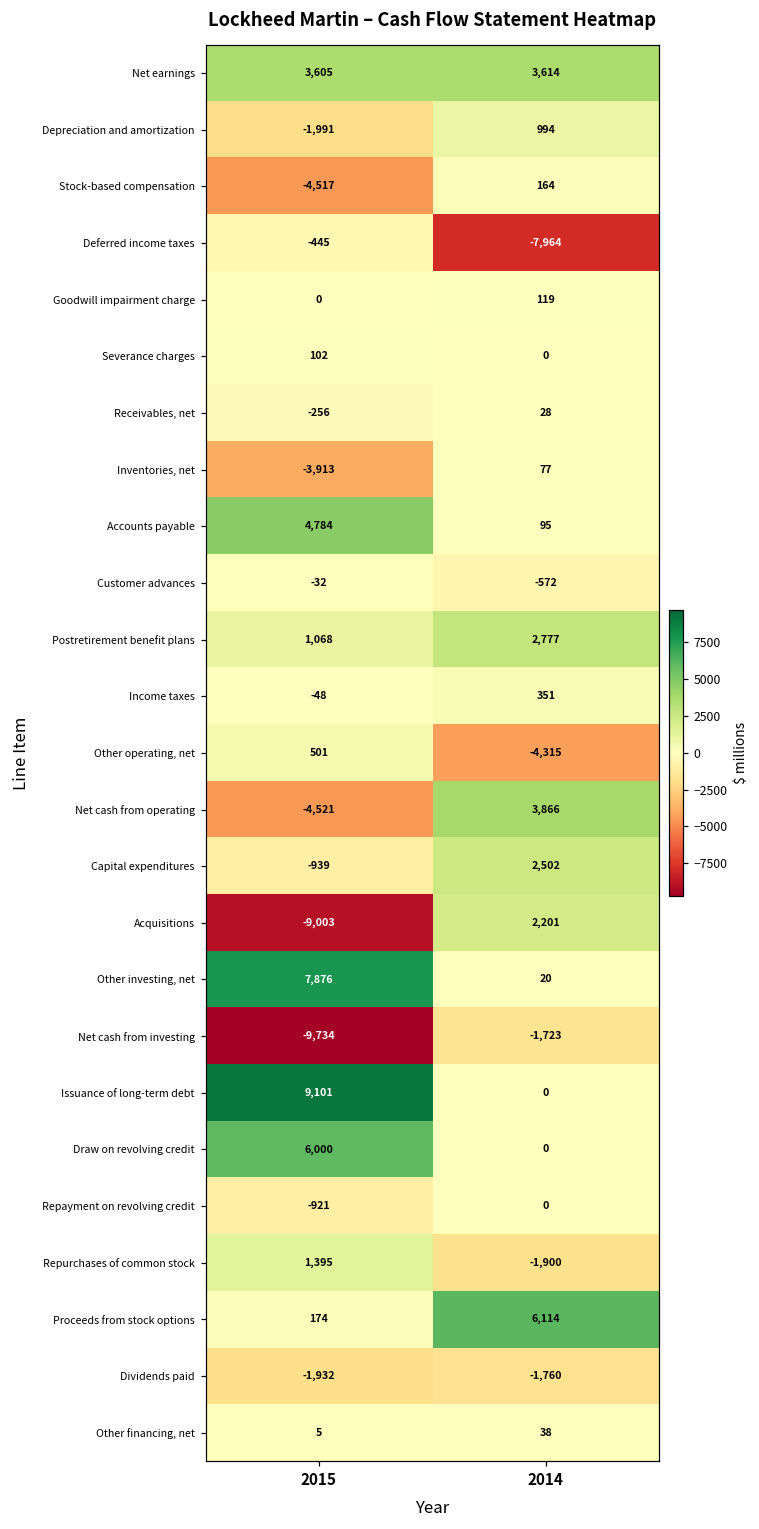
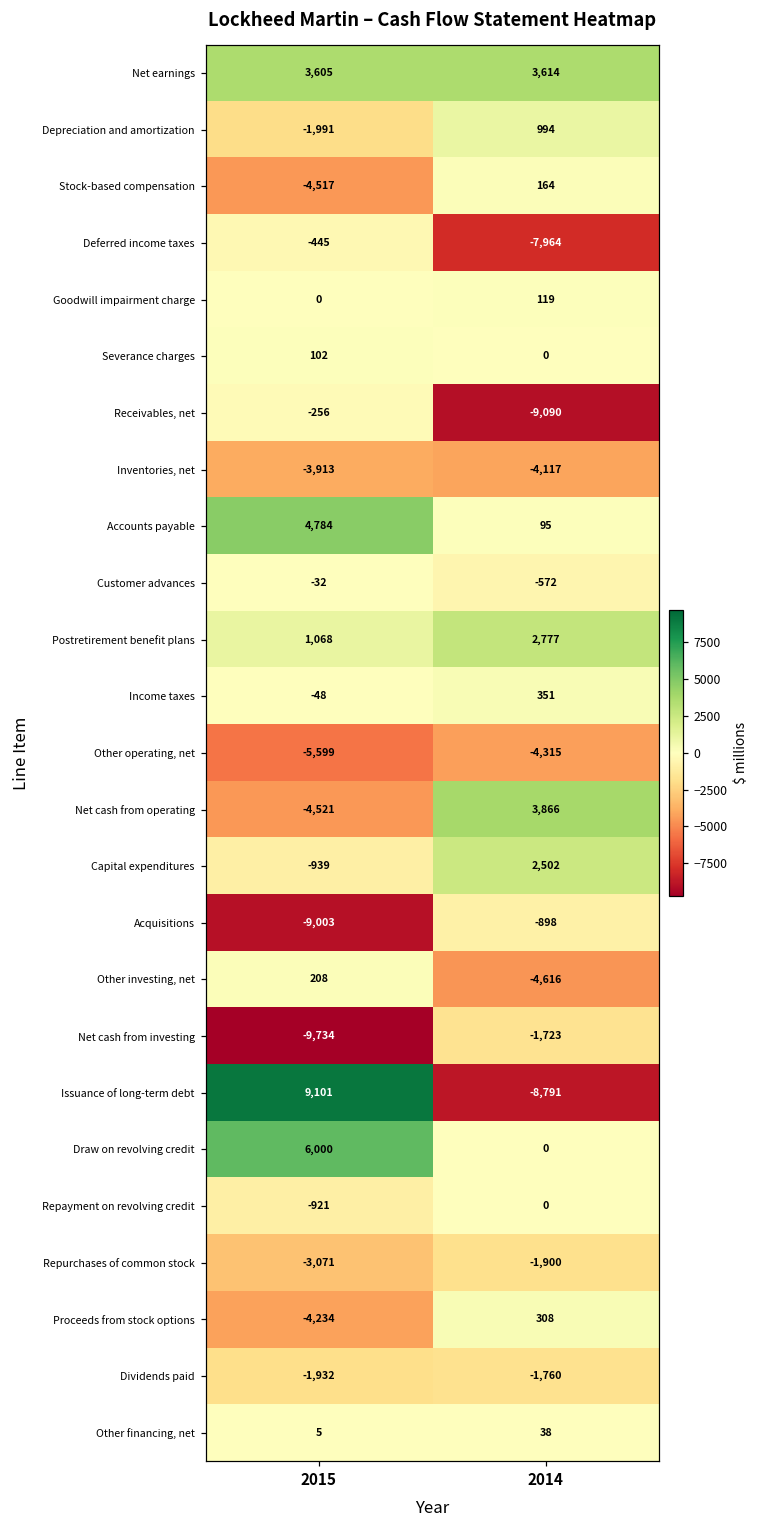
  {
    "Net earnings": {
      "2015": "3,605",
      "2014": "3,614"
    },
    "Depreciation and amortization": {
      "2015": "-1,991",
      "2014": "994"
    },
    "Stock-based compensation": {
      "2015": "-4,517",
      "2014": "164"
    },
    "Deferred income taxes": {
      "2015": "-445",
      "2014": "-7,964"
    },
    "Goodwill impairment charge": {
      "2015": "0",
      "2014": "119"
    },
    "Severance charges": {
      "2015": "102",
      "2014": "0"
    },
    "Receivables, net": {
      "2015": "-256",
-     "2014": "28"
+     "2014": "-9,090"
    },
    "Inventories, net": {
      "2015": "-3,913",
-     "2014": "77"
+     "2014": "-4,117"
    },
    "Accounts payable": {
      "2015": "4,784",
      "2014": "95"
    },
    "Customer advances": {
      "2015": "-32",
      "2014": "-572"
    },
    "Postretirement benefit plans": {
      "2015": "1,068",
      "2014": "2,777"
    },
    "Income taxes": {
      "2015": "-48",
      "2014": "351"
    },
    "Other operating, net": {
-     "2015": "501",
+     "2015": "-5,599",
      "2014": "-4,315"
    },
    "Net cash from operating": {
      "2015": "-4,521",
      "2014": "3,866"
    },
    "Capital expenditures": {
      "2015": "-939",
      "2014": "2,502"
    },
    "Acquisitions": {
      "2015": "-9,003",
-     "2014": "2,201"
+     "2014": "-898"
    },
    "Other investing, net": {
-     "2015": "7,876",
-     "2014": "20"
+     "2015": "208",
+     "2014": "-4,616"
    },
    "Net cash from investing": {
      "2015": "-9,734",
      "2014": "-1,723"
    },
    "Issuance of long-term debt": {
      "2015": "9,101",
-     "2014": "0"
+     "2014": "-8,791"
    },
    "Draw on revolving credit": {
      "2015": "6,000",
      "2014": "0"
    },
    "Repayment on revolving credit": {
      "2015": "-921",
      "2014": "0"
    },
    "Repurchases of common stock": {
-     "2015": "1,395",
+     "2015": "-3,071",
      "2014": "-1,900"
    },
    "Proceeds from stock options": {
-     "2015": "174",
-     "2014": "6,114"
+     "2015": "-4,234",
+     "2014": "308"
    },
    "Dividends paid": {
      "2015": "-1,932",
      "2014": "-1,760"
    },
    "Other financing, net": {
      "2015": "5",
      "2014": "38"
    }
  }
